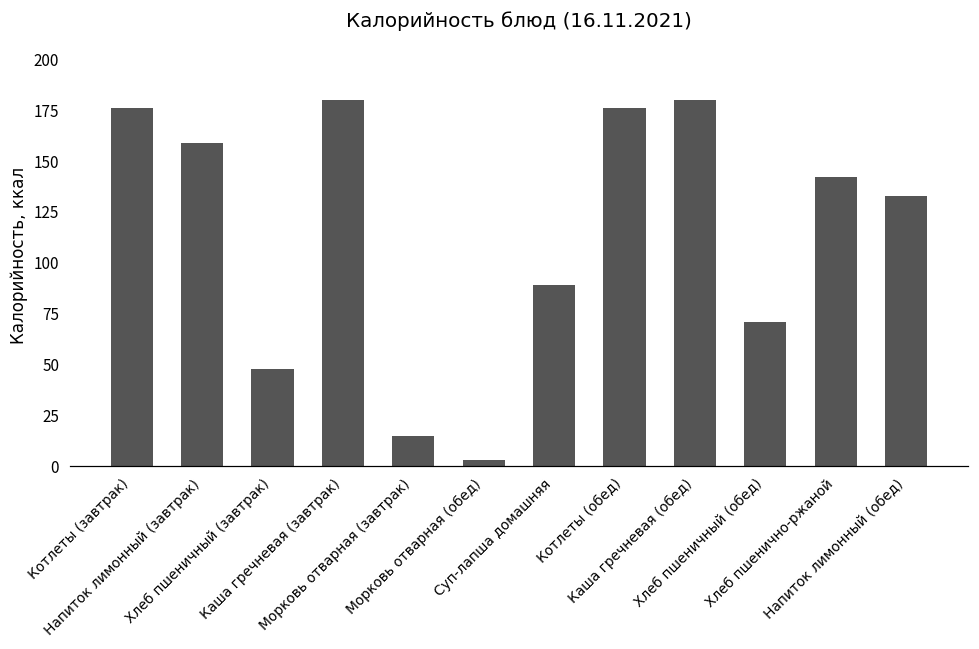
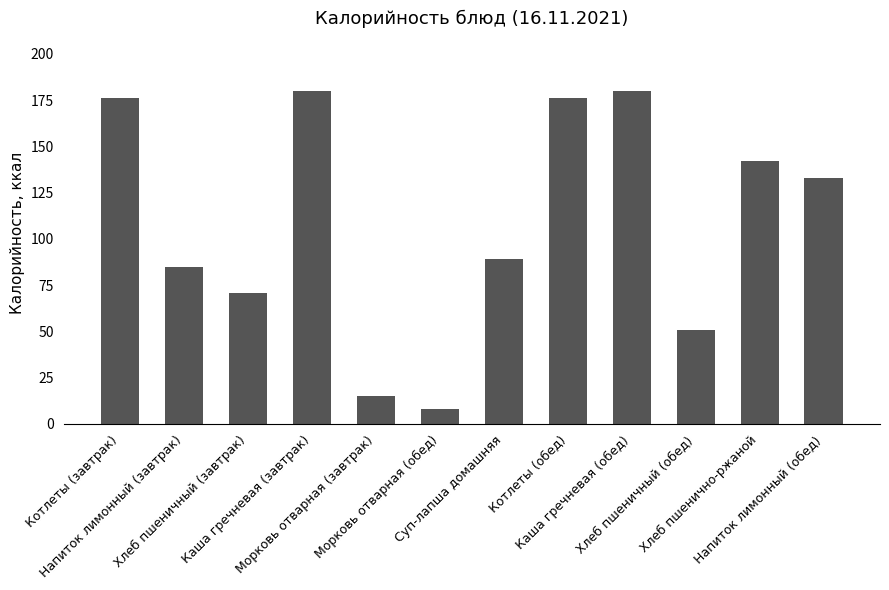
  {
    "Котлеты (завтрак)": 176,
-   "Напиток лимонный (завтрак)": 159,
-   "Хлеб пшеничный (завтрак)": 48,
+   "Напиток лимонный (завтрак)": 85,
+   "Хлеб пшеничный (завтрак)": 71,
    "Каша гречневая (завтрак)": 180,
    "Морковь отварная (завтрак)": 15,
-   "Морковь отварная (обед)": 3,
+   "Морковь отварная (обед)": 8,
    "Суп-лапша домашняя": 89,
    "Котлеты (обед)": 176,
    "Каша гречневая (обед)": 180,
-   "Хлеб пшеничный (обед)": 71,
+   "Хлеб пшеничный (обед)": 51,
    "Хлеб пшенично-ржаной": 142,
    "Напиток лимонный (обед)": 133
  }
